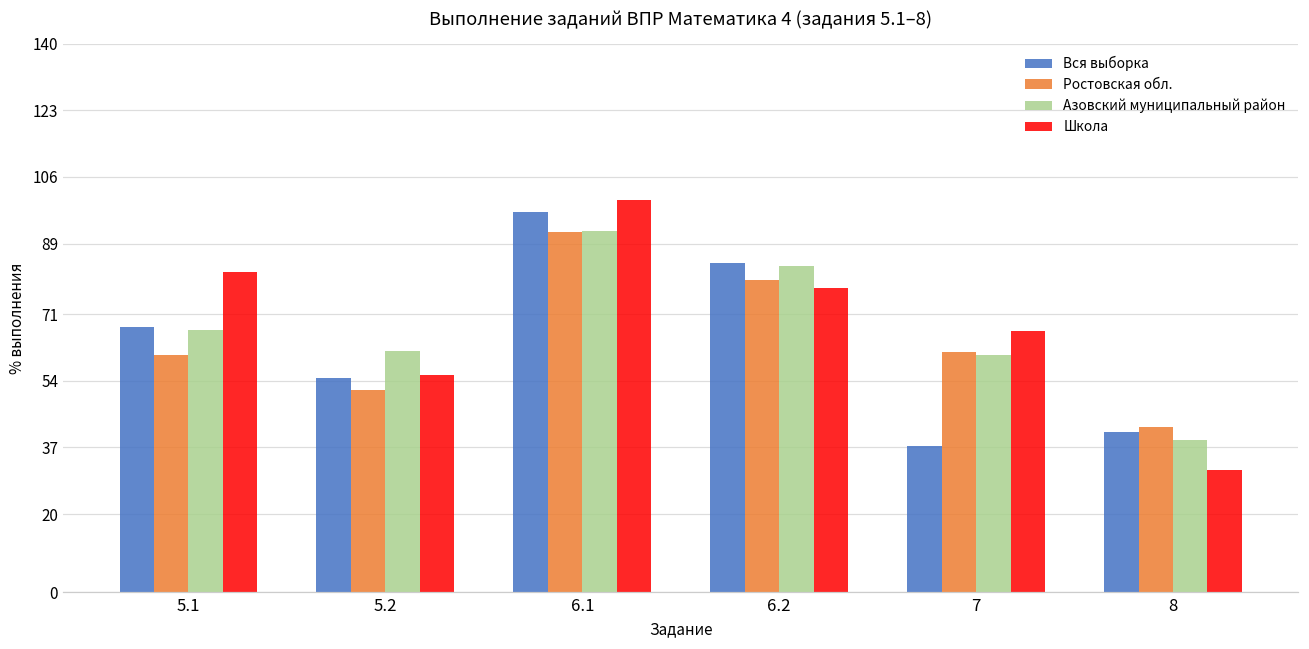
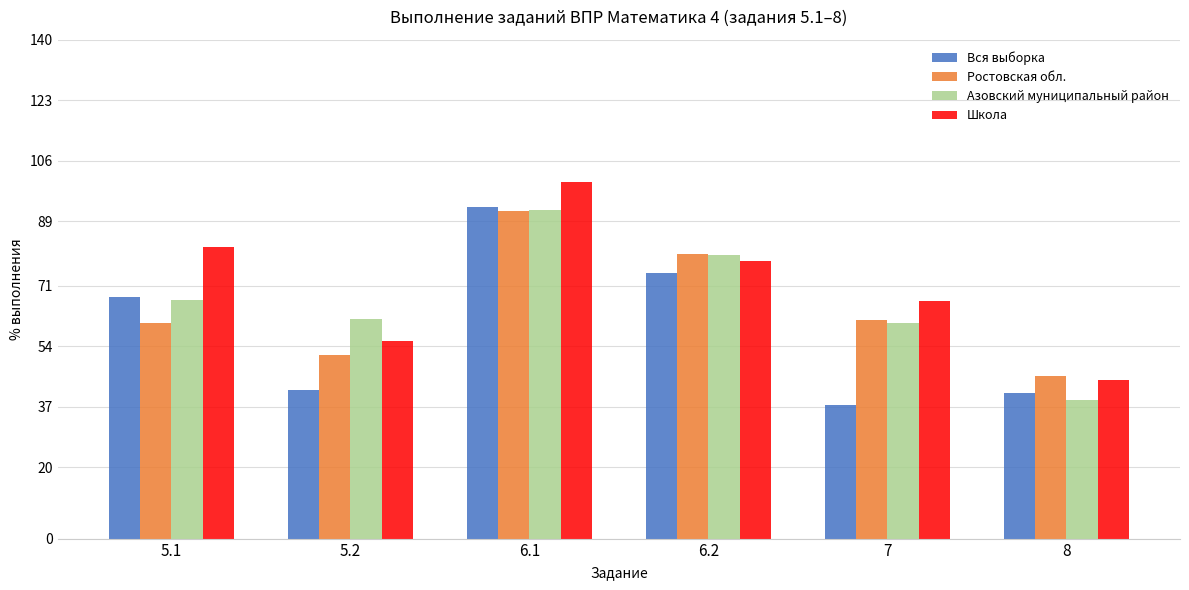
  {
    "Вся выборка": {
      "5.1": 68,
-     "5.2": 55,
-     "6.1": 97,
-     "6.2": 84,
+     "5.2": 42,
+     "6.1": 93,
+     "6.2": 75,
      "7": 37,
      "8": 41
    },
    "Ростовская обл.": {
      "5.1": 60,
      "5.2": 52,
      "6.1": 92,
      "6.2": 80,
      "7": 61,
-     "8": 42
+     "8": 46
    },
    "Азовский муниципальный район": {
      "5.1": 67,
      "5.2": 62,
      "6.1": 92,
-     "6.2": 83,
+     "6.2": 80,
      "7": 61,
      "8": 39
    },
    "Школа": {
      "5.1": 82,
      "5.2": 56,
      "6.1": 100,
      "6.2": 78,
      "7": 67,
-     "8": 31
+     "8": 44
    }
  }
